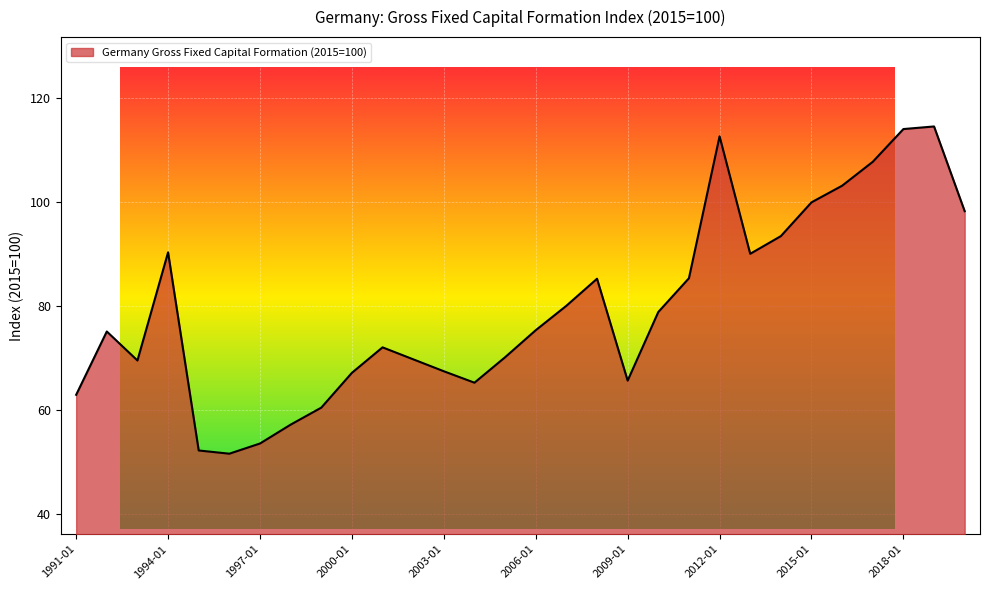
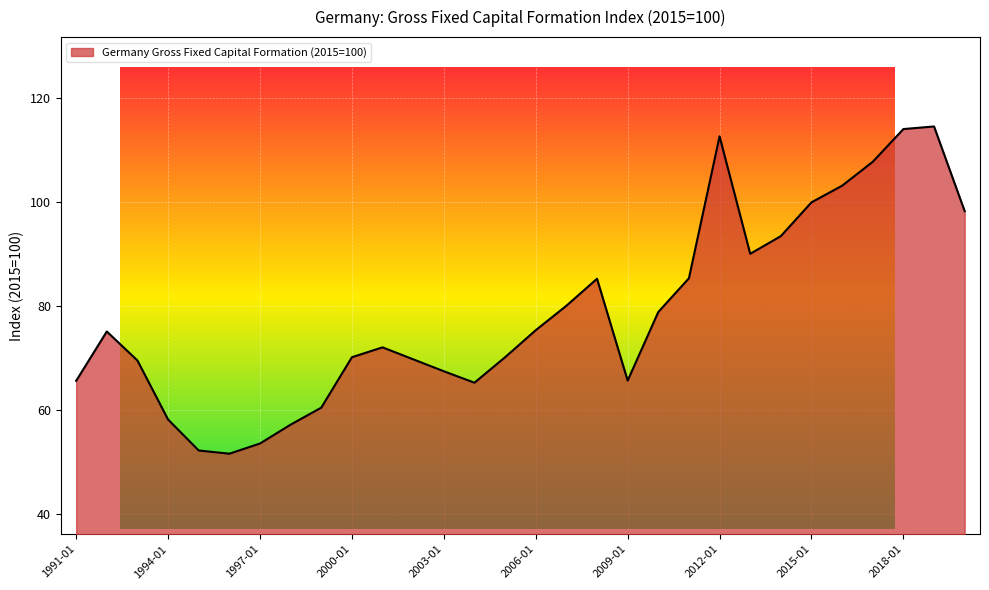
  {
-   "1991-01": 63,
-   "1994-01": 90,
+   "1991-01": 66,
+   "1994-01": 58,
    "1997-01": 54,
-   "2000-01": 67,
+   "2000-01": 70,
    "2003-01": 68,
    "2006-01": 75,
    "2009-01": 66,
    "2012-01": 113,
    "2015-01": 100,
    "2018-01": 114
  }
